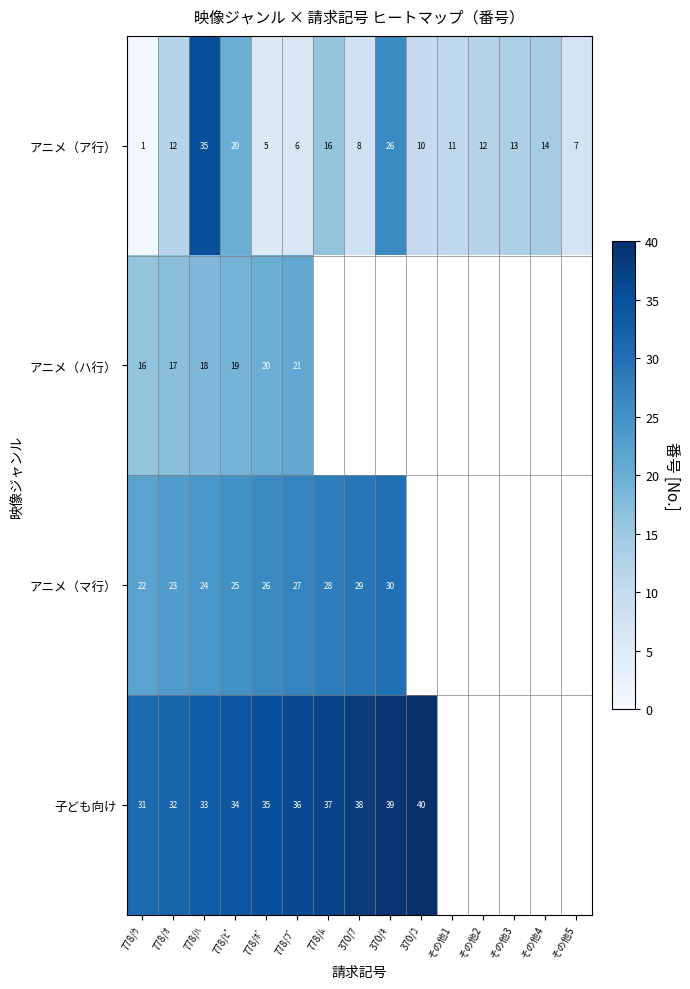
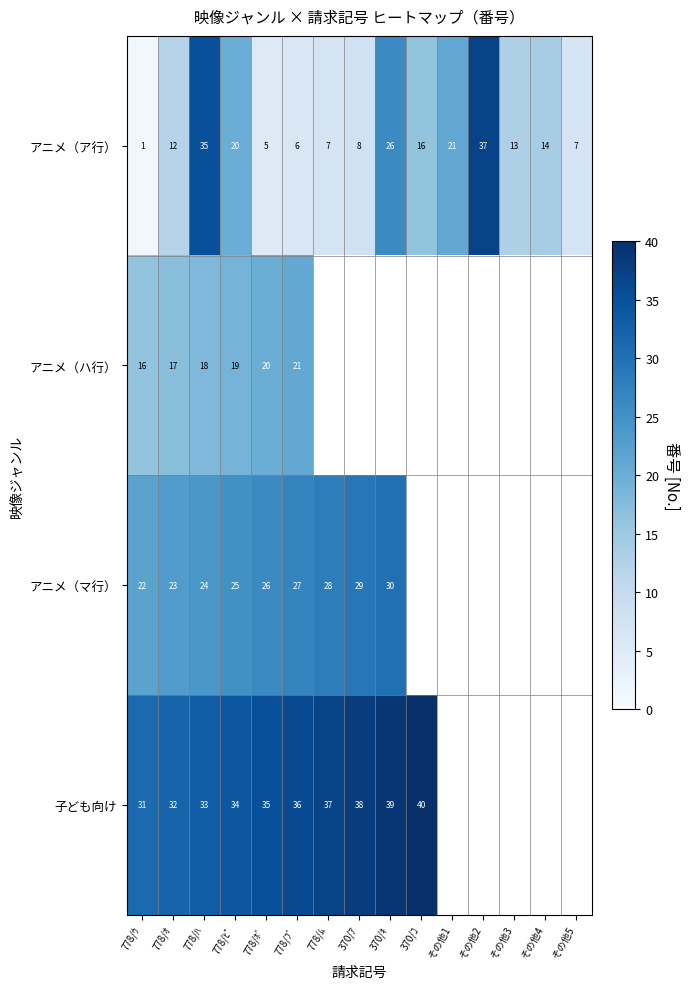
  {
    "アニメ（ア行）": {
      "778/ｳ": 1,
      "778/ｵ": 12,
      "778/ﾊ": 35,
      "778/ﾋﾟ": 20,
      "778/ﾎﾞ": 5,
      "778/ﾌﾞ": 6,
-     "778/ﾑ": 16,
+     "778/ﾑ": 7,
      "370/ｱ": 8,
      "370/ｷ": 26,
-     "370/ｺ": 10,
-     "その他1": 11,
-     "その他2": 12,
+     "370/ｺ": 16,
+     "その他1": 21,
+     "その他2": 37,
      "その他3": 13,
      "その他4": 14,
      "その他5": 7
    },
    "アニメ（ハ行）": {
      "778/ｳ": 16,
      "778/ｵ": 17,
      "778/ﾊ": 18,
      "778/ﾋﾟ": 19,
      "778/ﾎﾞ": 20,
      "778/ﾌﾞ": 21
    },
    "アニメ（マ行）": {
      "778/ｳ": 22,
      "778/ｵ": 23,
      "778/ﾊ": 24,
      "778/ﾋﾟ": 25,
      "778/ﾎﾞ": 26,
      "778/ﾌﾞ": 27,
      "778/ﾑ": 28,
      "370/ｱ": 29,
      "370/ｷ": 30
    },
    "子ども向け": {
      "778/ｳ": 31,
      "778/ｵ": 32,
      "778/ﾊ": 33,
      "778/ﾋﾟ": 34,
      "778/ﾎﾞ": 35,
      "778/ﾌﾞ": 36,
      "778/ﾑ": 37,
      "370/ｱ": 38,
      "370/ｷ": 39,
      "370/ｺ": 40
    }
  }
